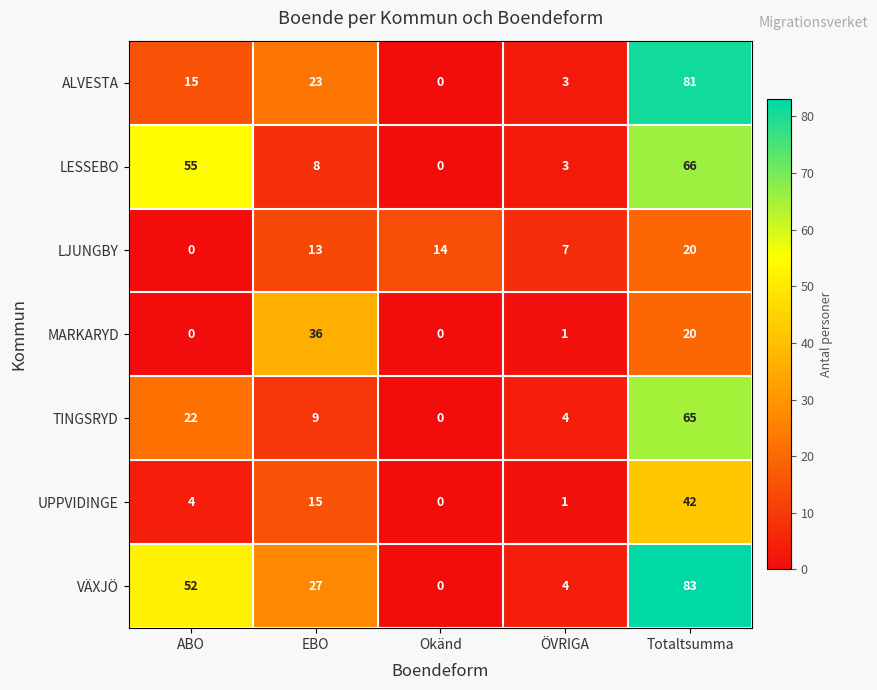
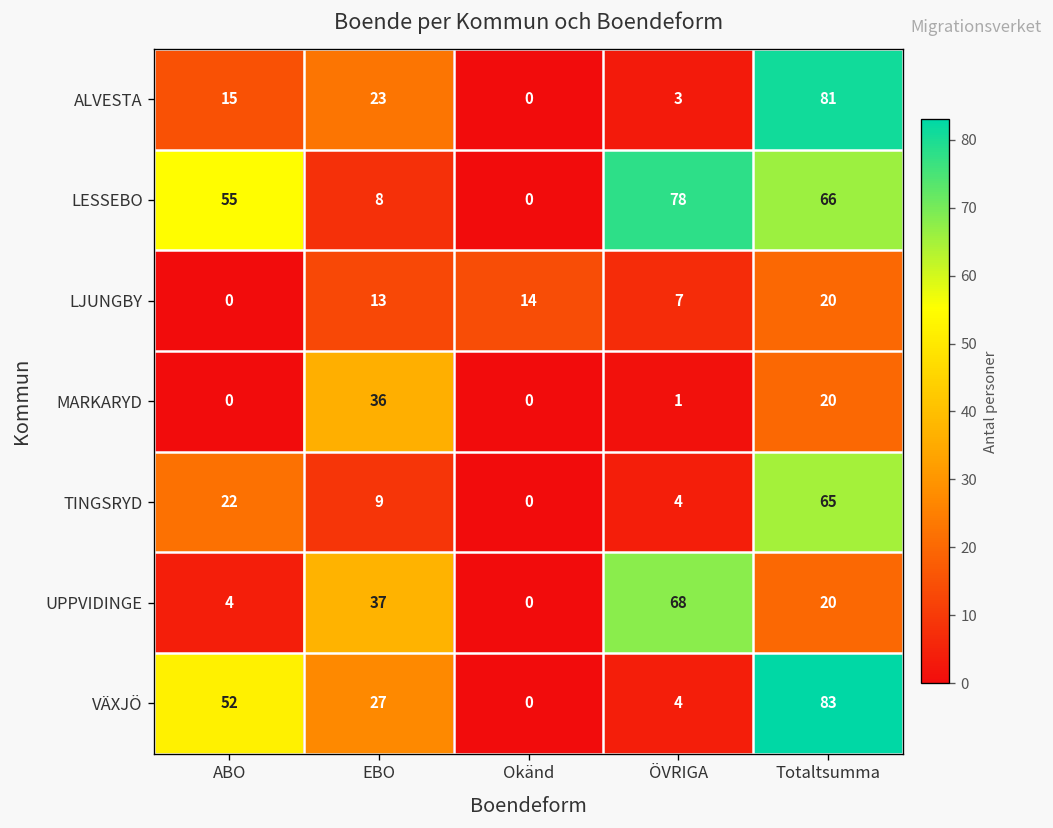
  {
    "ALVESTA": {
      "ABO": 15,
      "EBO": 23,
      "Okänd": 0,
      "ÖVRIGA": 3,
      "Totaltsumma": 81
    },
    "LESSEBO": {
      "ABO": 55,
      "EBO": 8,
      "Okänd": 0,
-     "ÖVRIGA": 3,
+     "ÖVRIGA": 78,
      "Totaltsumma": 66
    },
    "LJUNGBY": {
      "ABO": 0,
      "EBO": 13,
      "Okänd": 14,
      "ÖVRIGA": 7,
      "Totaltsumma": 20
    },
    "MARKARYD": {
      "ABO": 0,
      "EBO": 36,
      "Okänd": 0,
      "ÖVRIGA": 1,
      "Totaltsumma": 20
    },
    "TINGSRYD": {
      "ABO": 22,
      "EBO": 9,
      "Okänd": 0,
      "ÖVRIGA": 4,
      "Totaltsumma": 65
    },
    "UPPVIDINGE": {
      "ABO": 4,
-     "EBO": 15,
+     "EBO": 37,
      "Okänd": 0,
-     "ÖVRIGA": 1,
-     "Totaltsumma": 42
+     "ÖVRIGA": 68,
+     "Totaltsumma": 20
    },
    "VÄXJÖ": {
      "ABO": 52,
      "EBO": 27,
      "Okänd": 0,
      "ÖVRIGA": 4,
      "Totaltsumma": 83
    }
  }
